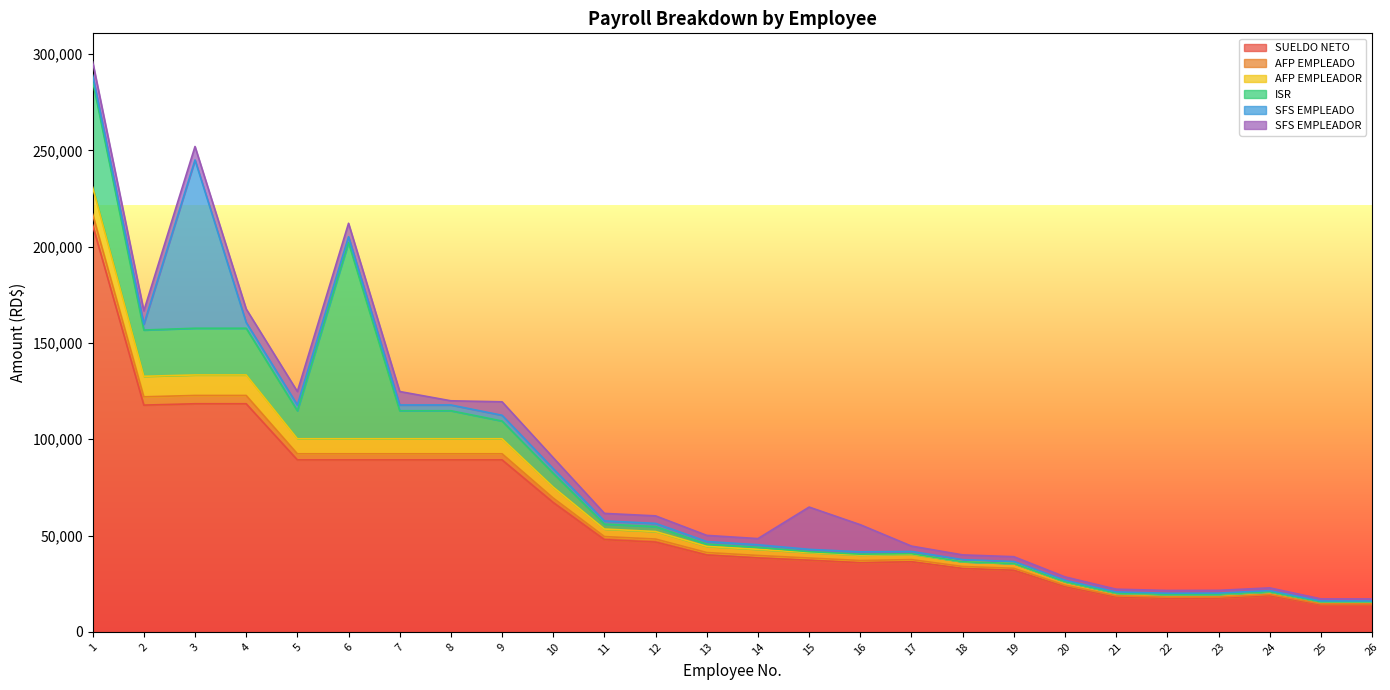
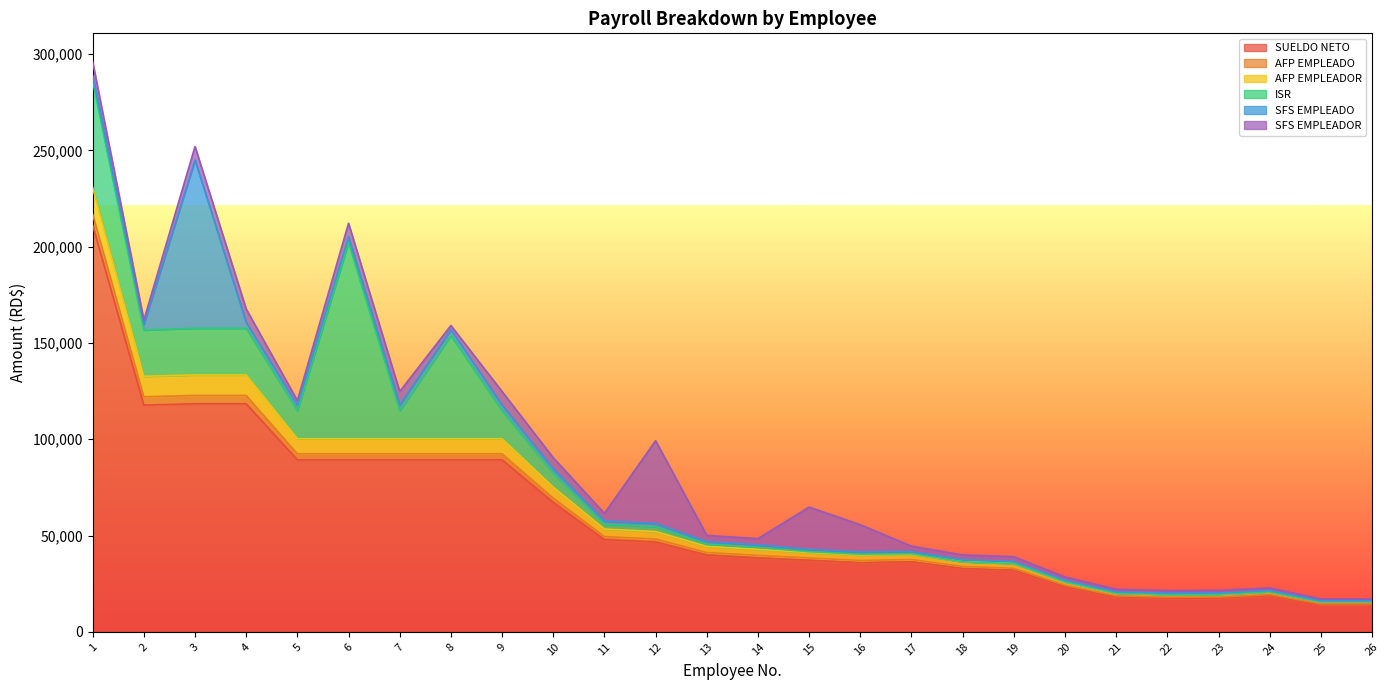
  {
    "AFP EMPLEADOR": {
      "1": "14,000",
      "2": "11,000",
      "3": "11,000",
      "4": "11,000",
      "5": "8,000",
      "6": "8,000",
      "7": "8,000",
      "8": "8,000",
      "9": "8,000",
      "10": "6,000",
      "11": "4,000",
      "12": "4,000"
    },
    "ISR": {
      "1": "55,000",
      "2": "24,000",
      "3": "24,000",
      "4": "24,000",
      "5": "15,000",
      "6": "102,000",
      "7": "15,000",
-     "8": "15,000",
-     "9": "9,000",
+     "8": "54,000",
+     "9": "15,000",
      "10": "7,000",
      "11": "3,000",
      "12": "3,000"
    },
    "SFS EMPLEADO": {
      "1": "3,000",
      "2": "3,000",
      "3": "87,000",
      "4": "3,000",
      "5": "3,000",
      "6": "3,000",
      "7": "3,000",
      "8": "3,000",
      "9": "3,000",
      "10": "2,000",
      "11": "2,000",
      "12": "2,000",
      "13": "1,000",
      "14": "1,000"
    },
    "SFS EMPLEADOR": {
      "1": "7,000",
-     "2": "7,000",
+     "2": "2,000",
      "3": "7,000",
      "4": "7,000",
-     "5": "7,000",
+     "5": "2,000",
      "6": "7,000",
      "7": "7,000",
      "8": "2,000",
      "9": "7,000",
      "10": "6,000",
      "11": "4,000",
-     "12": "4,000",
+     "12": "43,000",
      "13": "3,000",
      "14": "3,000",
      "15": "22,000",
      "16": "14,000",
      "17": "3,000",
      "18": "2,000",
      "19": "2,000",
      "20": "2,000",
      "21": "1,000",
      "22": "1,000",
      "23": "1,000",
      "24": "1,000"
    }
  }
